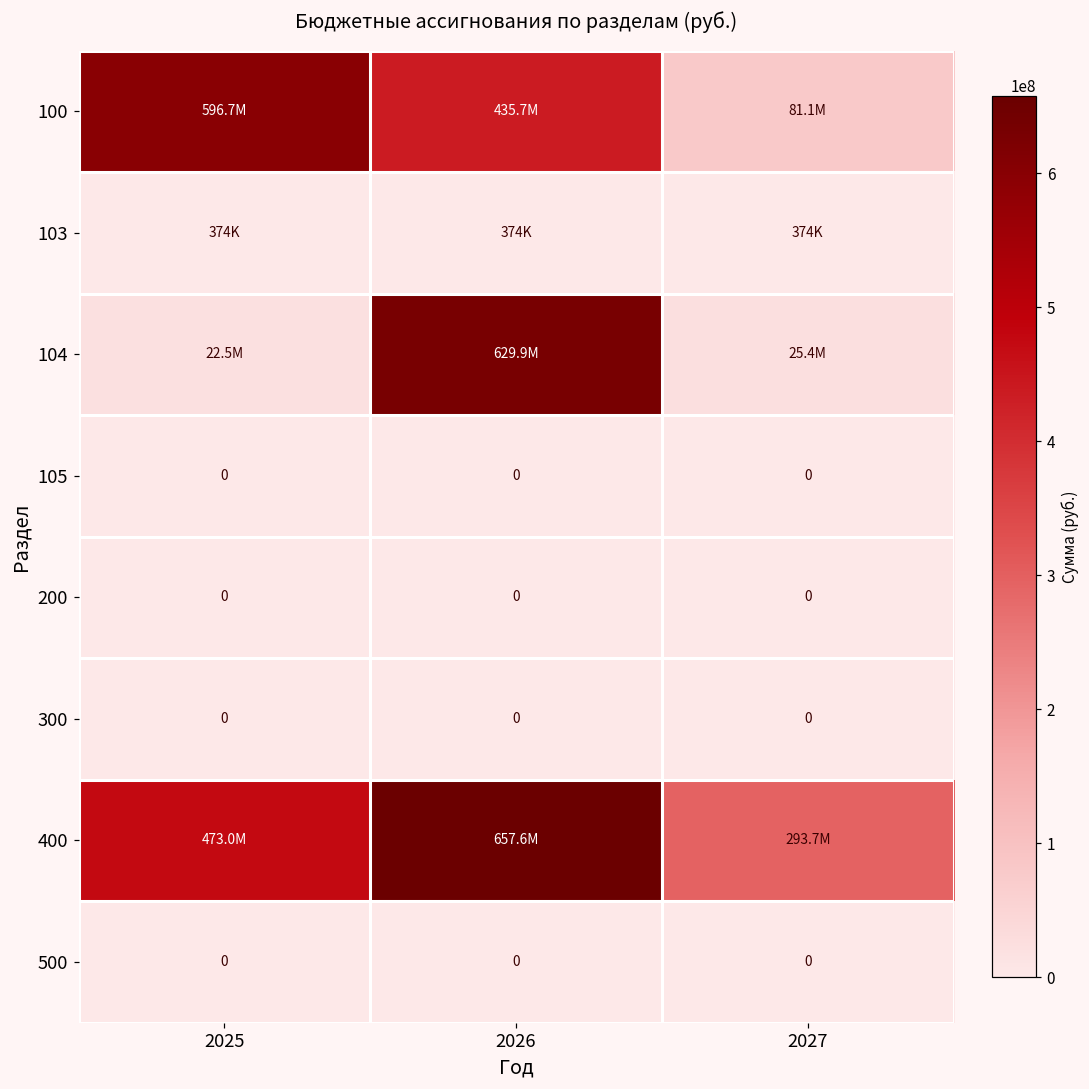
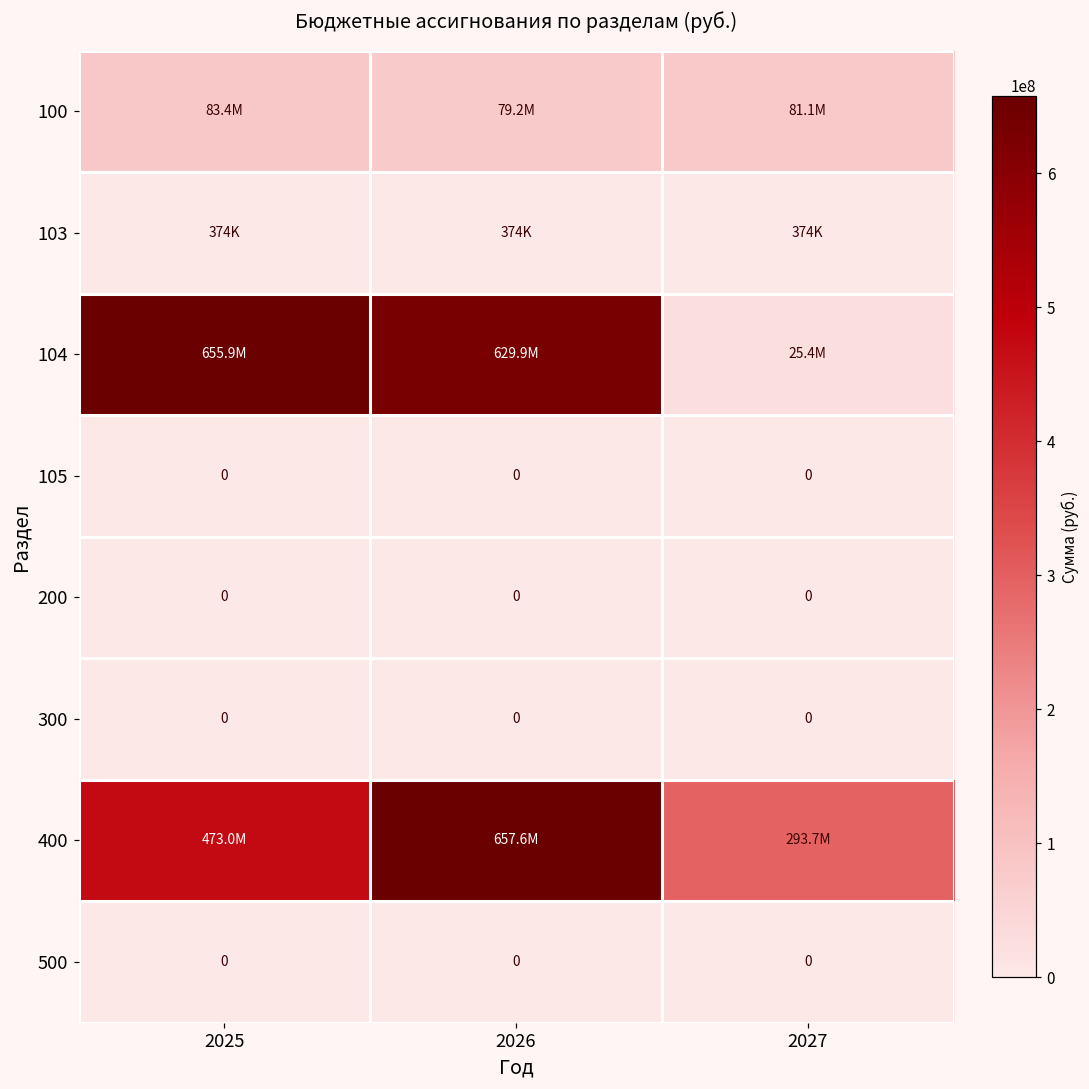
  {
    "100": {
-     "2025": "596.7M",
-     "2026": "435.7M",
+     "2025": "83.4M",
+     "2026": "79.2M",
      "2027": "81.1M"
    },
    "103": {
      "2025": "374K",
      "2026": "374K",
      "2027": "374K"
    },
    "104": {
-     "2025": "22.5M",
+     "2025": "655.9M",
      "2026": "629.9M",
      "2027": "25.4M"
    },
    "105": {
      "2025": "0",
      "2026": "0",
      "2027": "0"
    },
    "200": {
      "2025": "0",
      "2026": "0",
      "2027": "0"
    },
    "300": {
      "2025": "0",
      "2026": "0",
      "2027": "0"
    },
    "400": {
      "2025": "473.0M",
      "2026": "657.6M",
      "2027": "293.7M"
    },
    "500": {
      "2025": "0",
      "2026": "0",
      "2027": "0"
    }
  }
